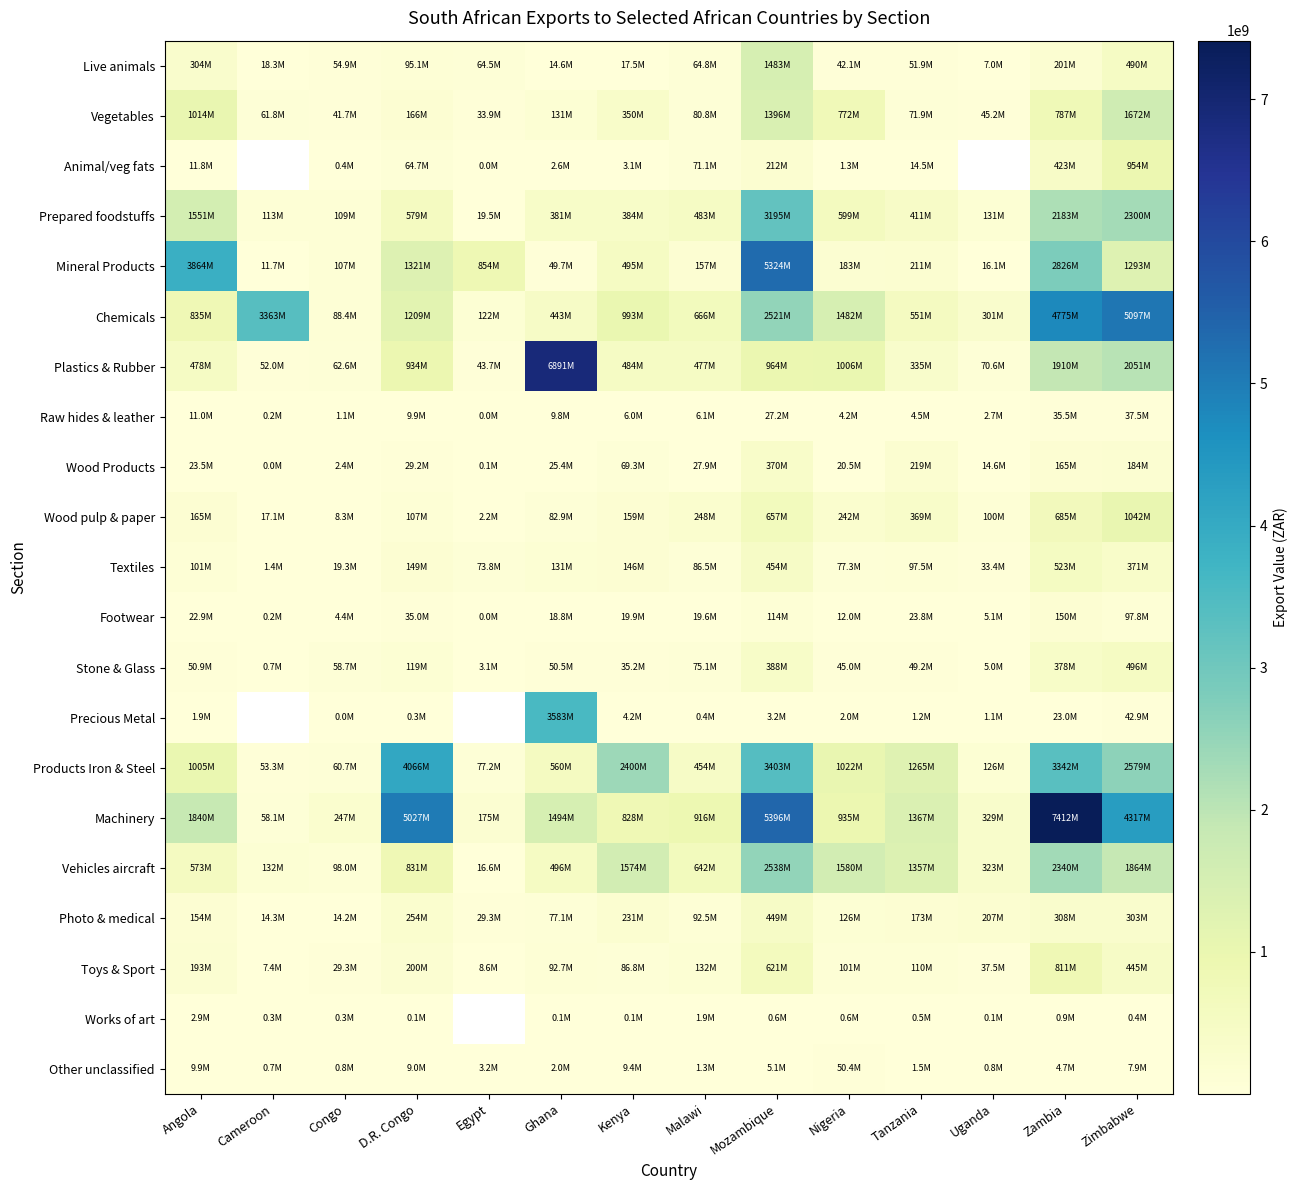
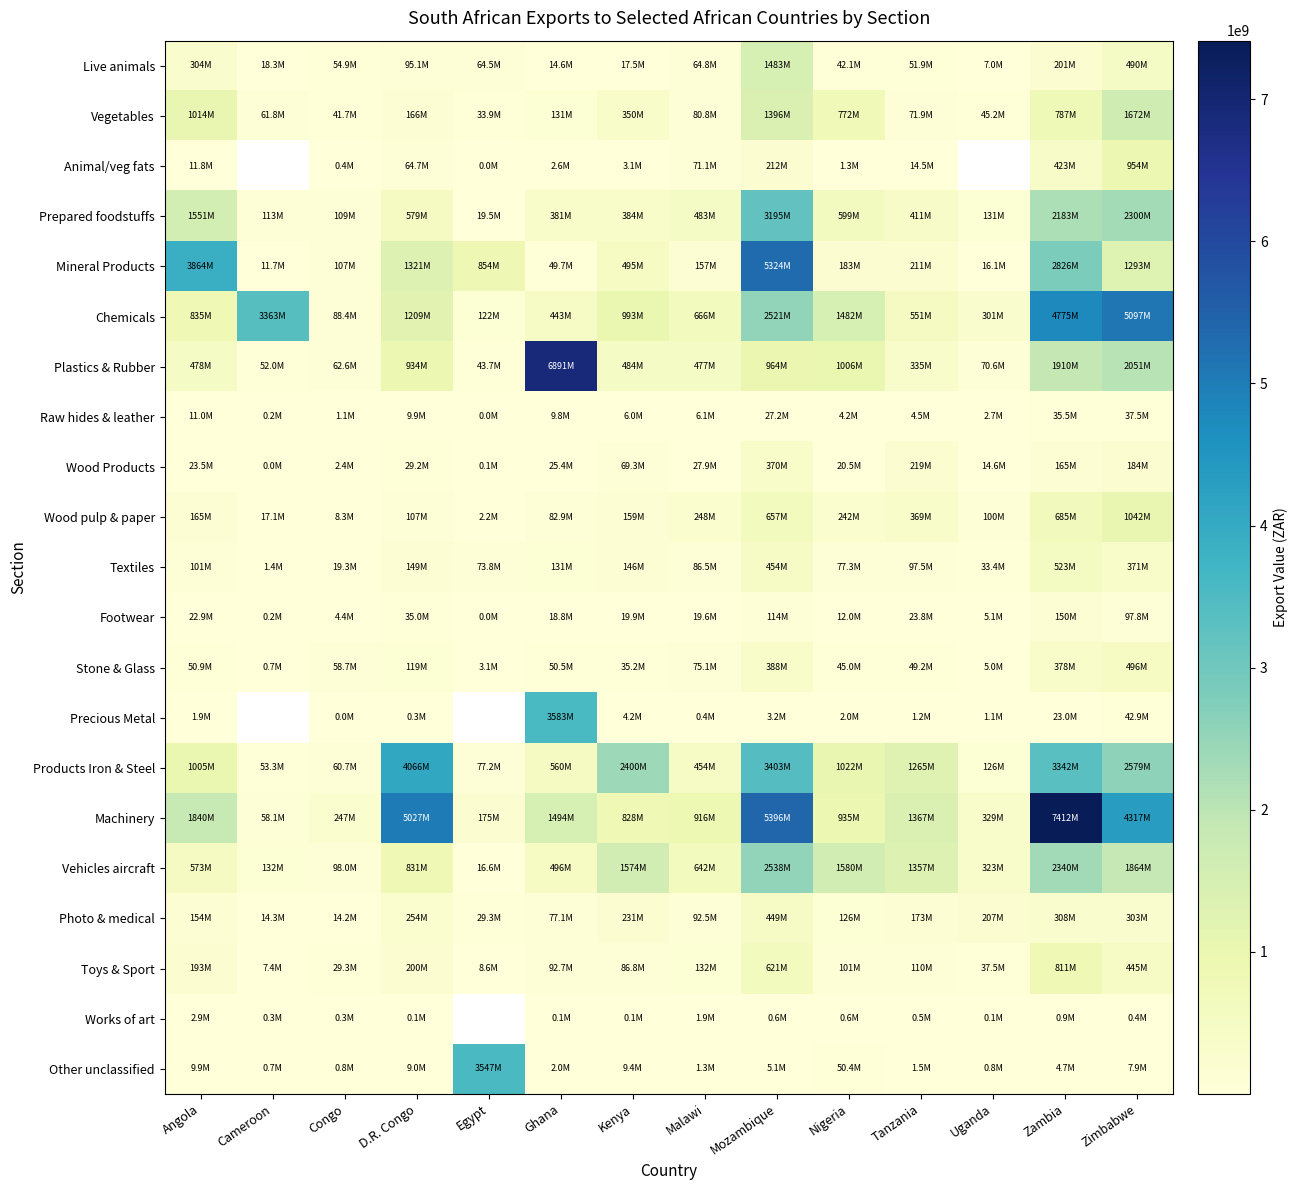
  {
    "Other unclassified": {
      "Angola": "9.9M",
      "Cameroon": "0.7M",
      "Congo": "0.8M",
      "D.R. Congo": "9.0M",
-     "Egypt": "3.2M",
+     "Egypt": "3547M",
      "Ghana": "2.0M",
      "Kenya": "9.4M",
      "Malawi": "1.3M",
      "Mozambique": "5.1M",
      "Nigeria": "50.4M",
      "Tanzania": "1.5M",
      "Uganda": "0.8M",
      "Zambia": "4.7M",
      "Zimbabwe": "7.9M"
    }
  }
